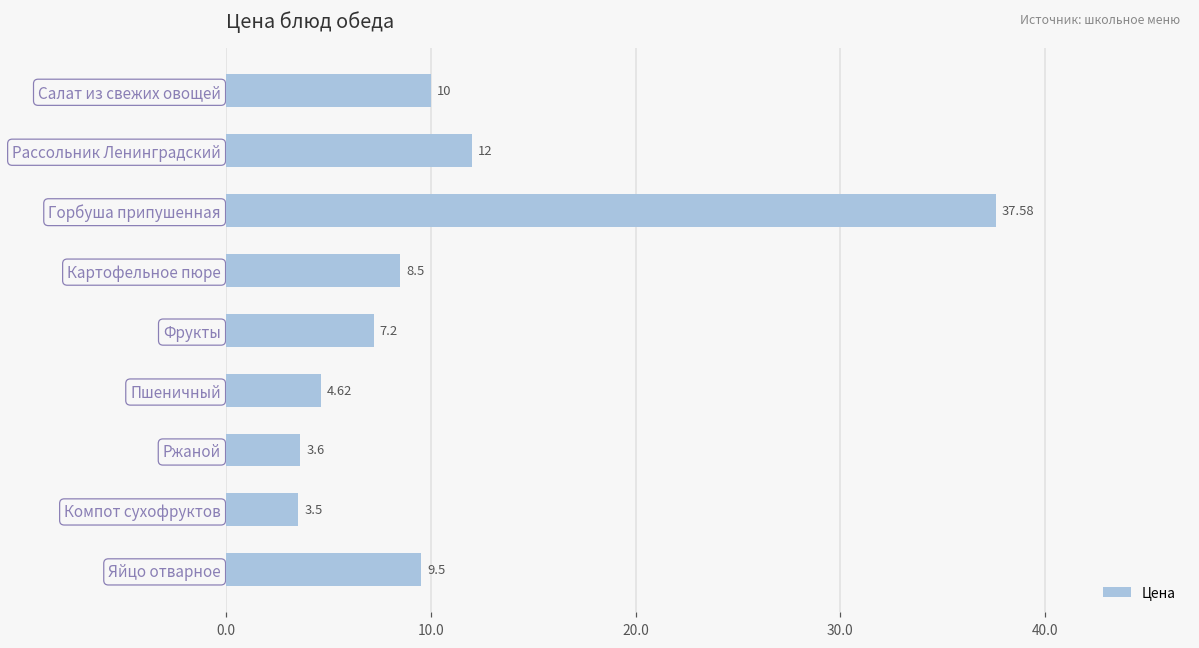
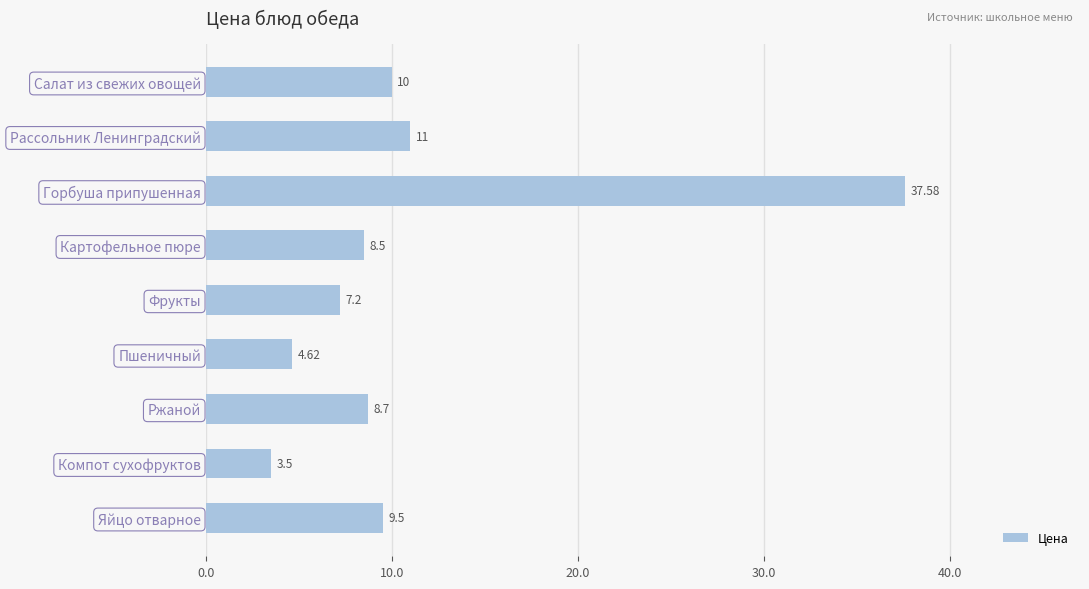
  {
    "Салат из свежих овощей": 10,
-   "Рассольник Ленинградский": 12,
+   "Рассольник Ленинградский": 11,
    "Горбуша припушенная": 37.58,
    "Картофельное пюре": 8.5,
    "Фрукты": 7.2,
    "Пшеничный": 4.62,
-   "Ржаной": 3.6,
+   "Ржаной": 8.7,
    "Компот сухофруктов": 3.5,
    "Яйцо отварное": 9.5
  }
